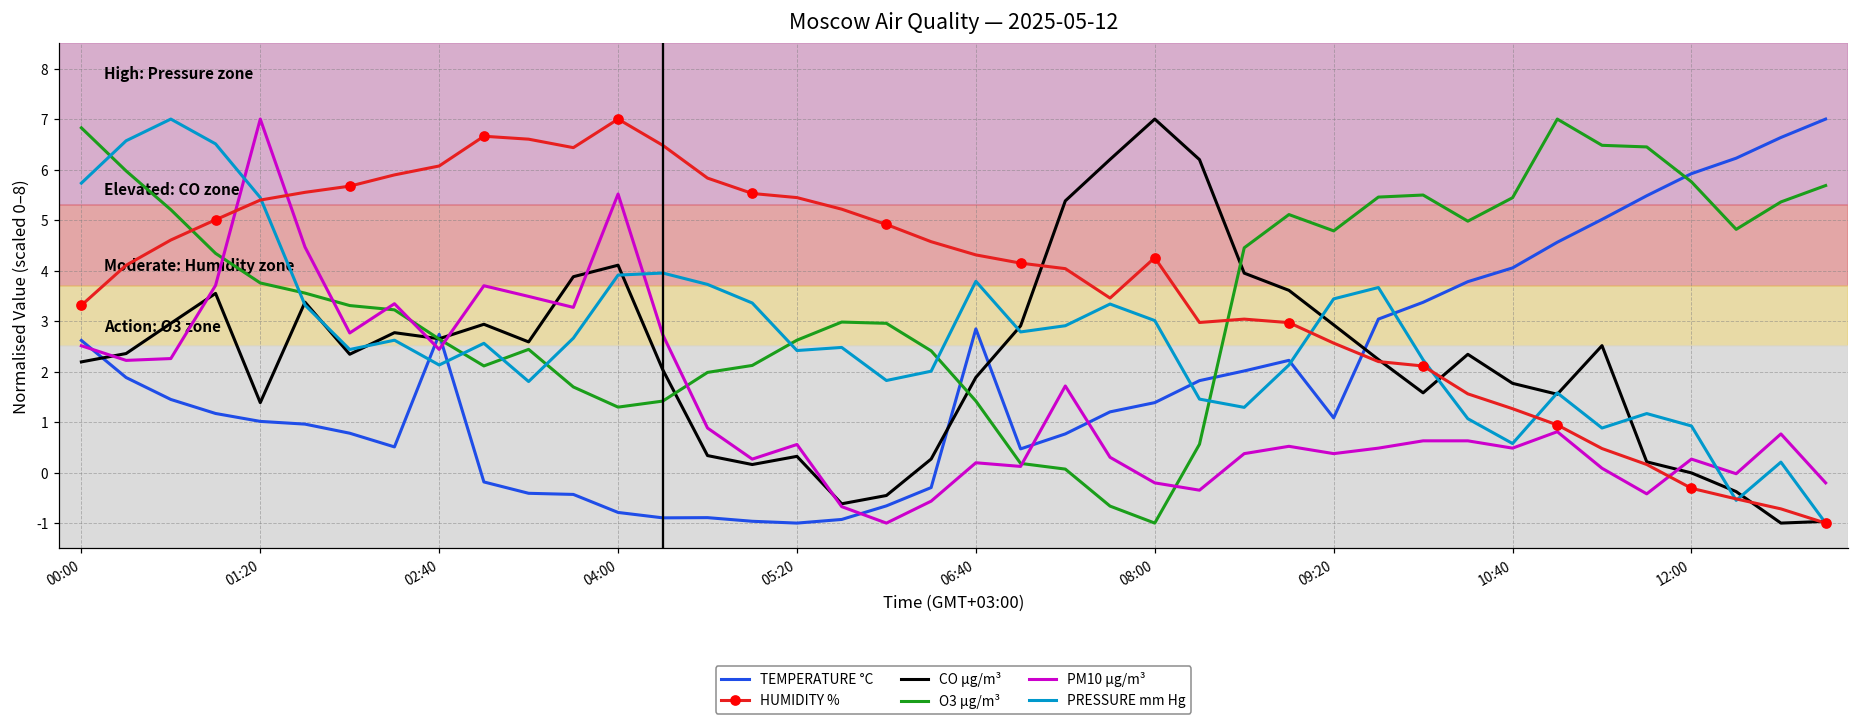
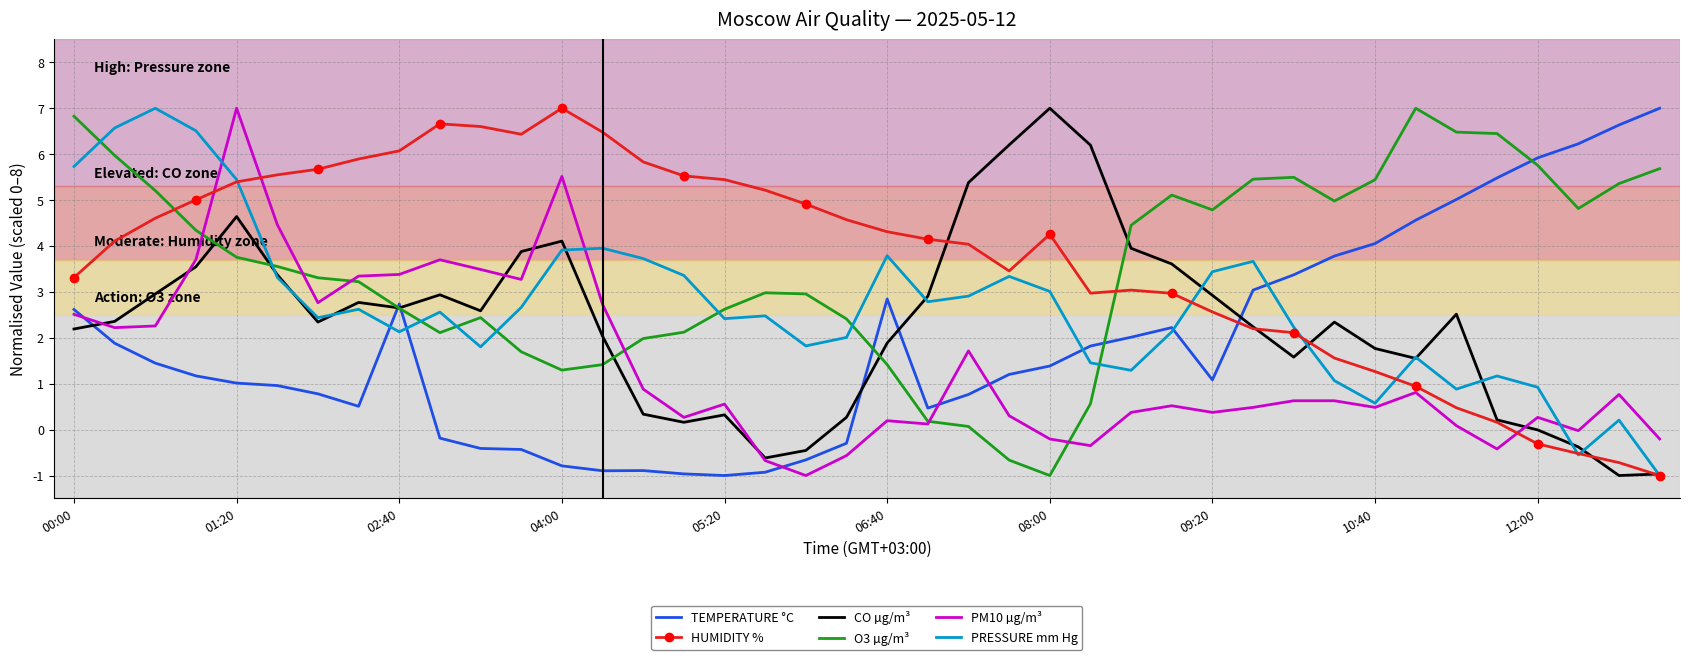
  {
    "TEMPERATURE °C": {
      "00:00": 2.6,
      "01:20": 1.0,
      "02:40": 2.7,
      "04:00": -0.8,
      "05:20": -1.0,
      "06:40": 2.8,
      "08:00": 1.4,
      "09:20": 1.1,
      "10:40": 4.1,
      "12:00": 5.9
    },
    "HUMIDITY %": {
      "00:00": 3.3,
      "02:40": 6.1,
      "04:00": 7.0,
      "05:20": 5.4,
      "06:40": 4.3,
      "08:00": 4.3,
      "09:20": 2.6,
      "10:40": 1.3,
      "12:00": -0.3
    },
    "CO µg/m³": {
      "00:00": 2.2,
-     "01:20": 1.4,
+     "01:20": 4.6,
      "04:00": 4.1,
      "05:20": 0.3,
      "06:40": 1.9,
      "08:00": 7.0,
      "09:20": 2.9,
      "10:40": 1.8,
      "12:00": 0.0
    },
    "O3 µg/m³": {
      "00:00": 6.8,
      "01:20": 3.8,
      "04:00": 1.3,
      "05:20": 2.6,
      "06:40": 1.4,
      "08:00": -1.0,
      "09:20": 4.8,
      "10:40": 5.4,
      "12:00": 5.8
    },
    "PM10 µg/m³": {
      "00:00": 2.5,
      "01:20": 7.0,
-     "02:40": 2.4,
+     "02:40": 3.4,
      "04:00": 5.5,
      "05:20": 0.6,
      "06:40": 0.2,
      "08:00": -0.2,
      "09:20": 0.4,
      "10:40": 0.5,
      "12:00": 0.3
    },
    "PRESSURE mm Hg": {
      "00:00": 5.7,
      "02:40": 2.1,
      "04:00": 3.9,
      "05:20": 2.4,
      "06:40": 3.8,
      "08:00": 3.0,
      "09:20": 3.4,
      "10:40": 0.6,
      "12:00": 0.9
    }
  }
